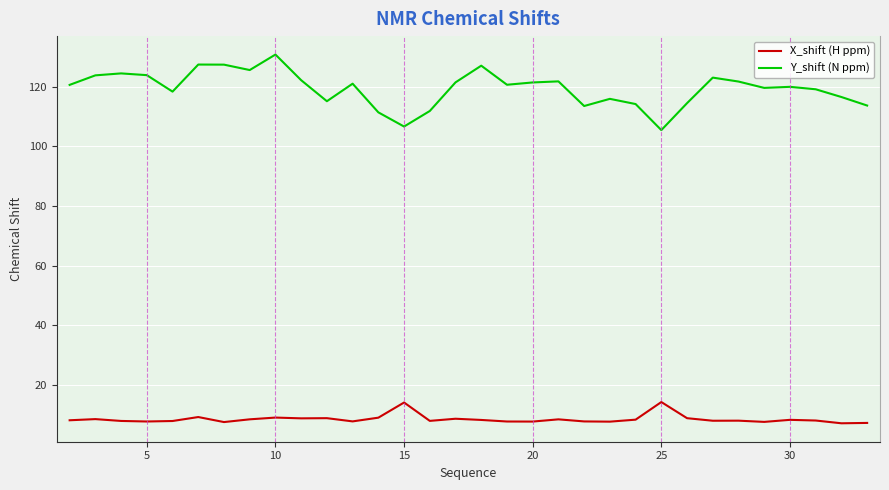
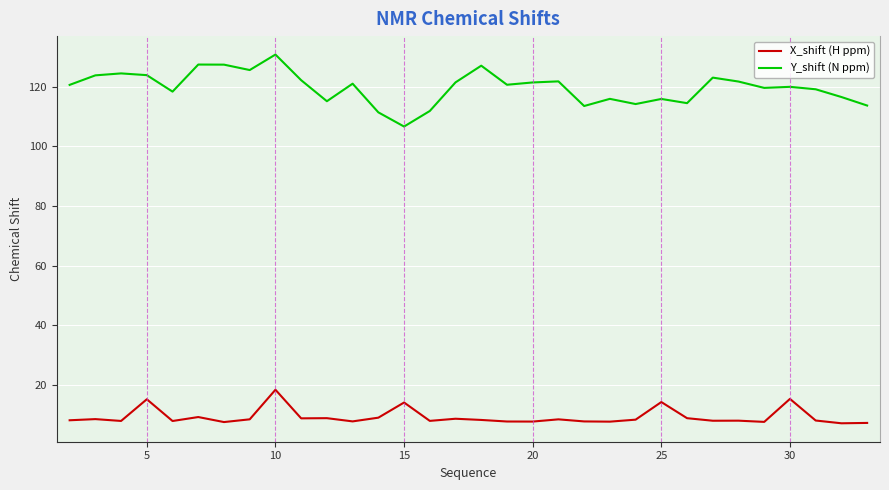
  {
    "X_shift (H ppm)": {
-     "5": 8,
-     "10": 9,
+     "5": 15,
+     "10": 18,
      "15": 14,
      "20": 8,
      "25": 14,
-     "30": 8
+     "30": 15
    },
    "Y_shift (N ppm)": {
      "5": 124,
      "10": 131,
      "15": 107,
      "20": 121,
-     "25": 105,
+     "25": 116,
      "30": 120
    }
  }
